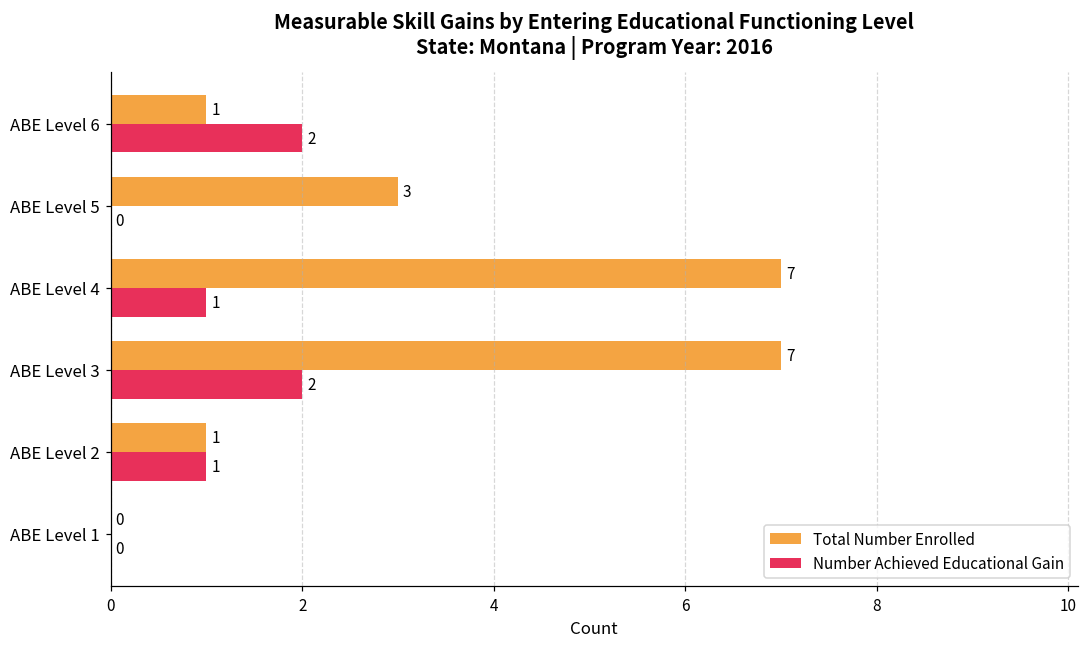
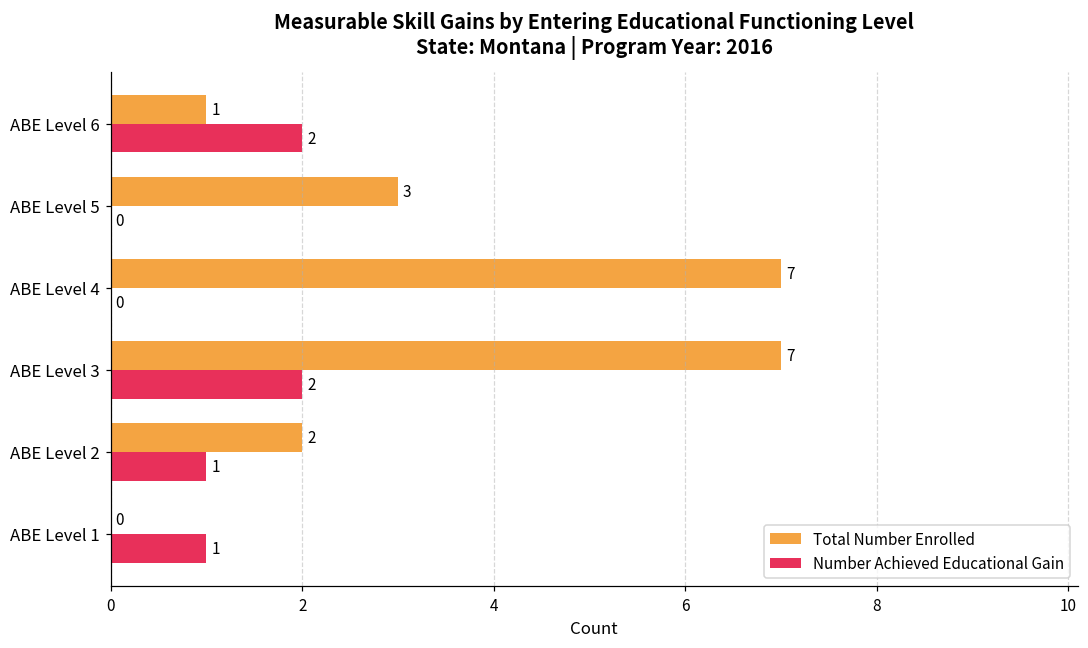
  {
    "Total Number Enrolled": {
      "ABE Level 6": 1,
      "ABE Level 5": 3,
      "ABE Level 4": 7,
      "ABE Level 3": 7,
-     "ABE Level 2": 1,
+     "ABE Level 2": 2,
      "ABE Level 1": 0
    },
    "Number Achieved Educational Gain": {
      "ABE Level 6": 2,
      "ABE Level 5": 0,
-     "ABE Level 4": 1,
+     "ABE Level 4": 0,
      "ABE Level 3": 2,
      "ABE Level 2": 1,
-     "ABE Level 1": 0
+     "ABE Level 1": 1
    }
  }
